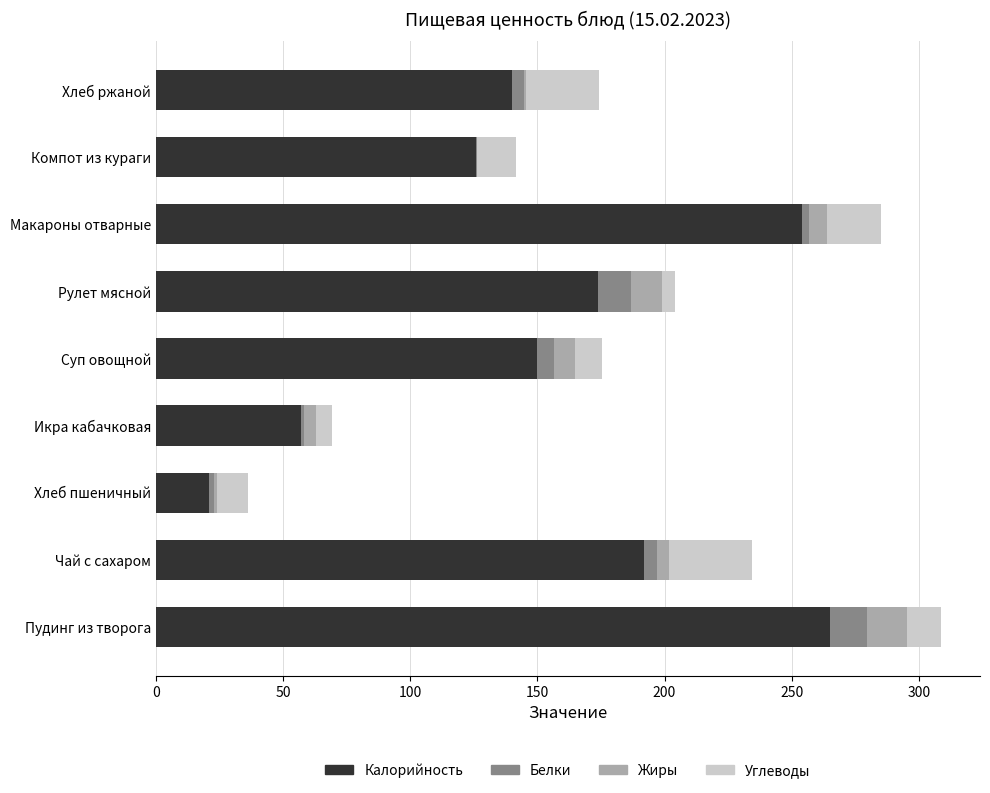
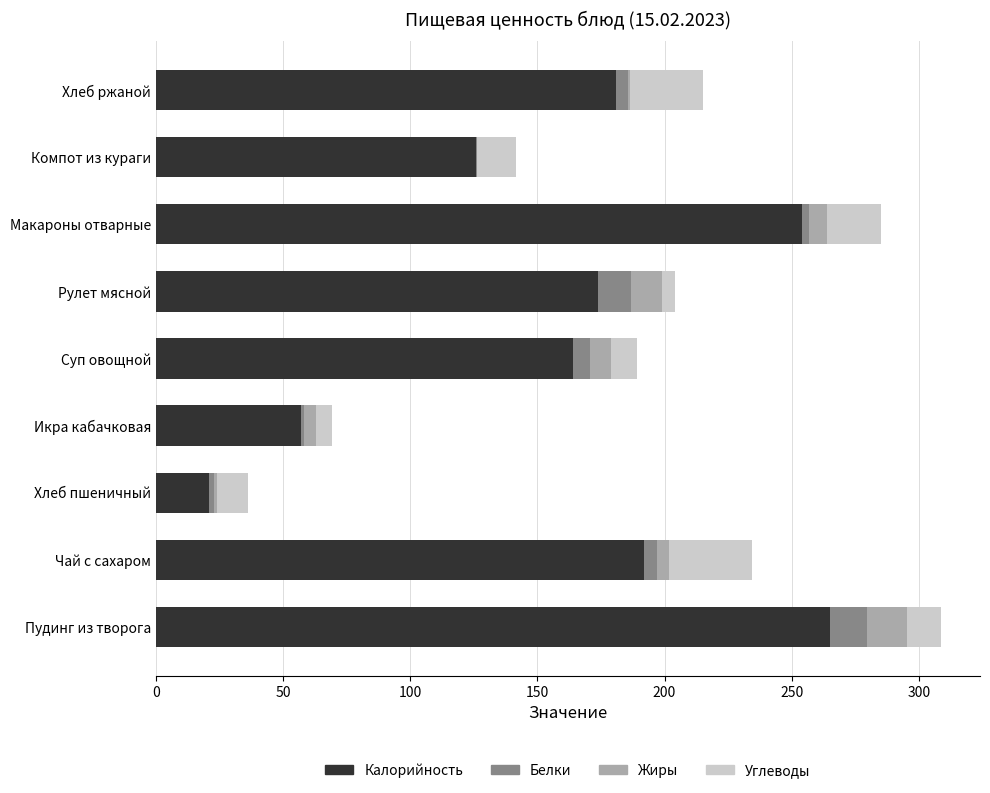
  {
    "Калорийность": {
-     "Хлеб ржаной": 140,
+     "Хлеб ржаной": 181,
      "Компот из кураги": 126,
      "Макароны отварные": 254,
      "Рулет мясной": 174,
-     "Суп овощной": 150,
+     "Суп овощной": 164,
      "Икра кабачковая": 57,
      "Хлеб пшеничный": 21,
      "Чай с сахаром": 192,
      "Пудинг из творога": 265
    }
  }
